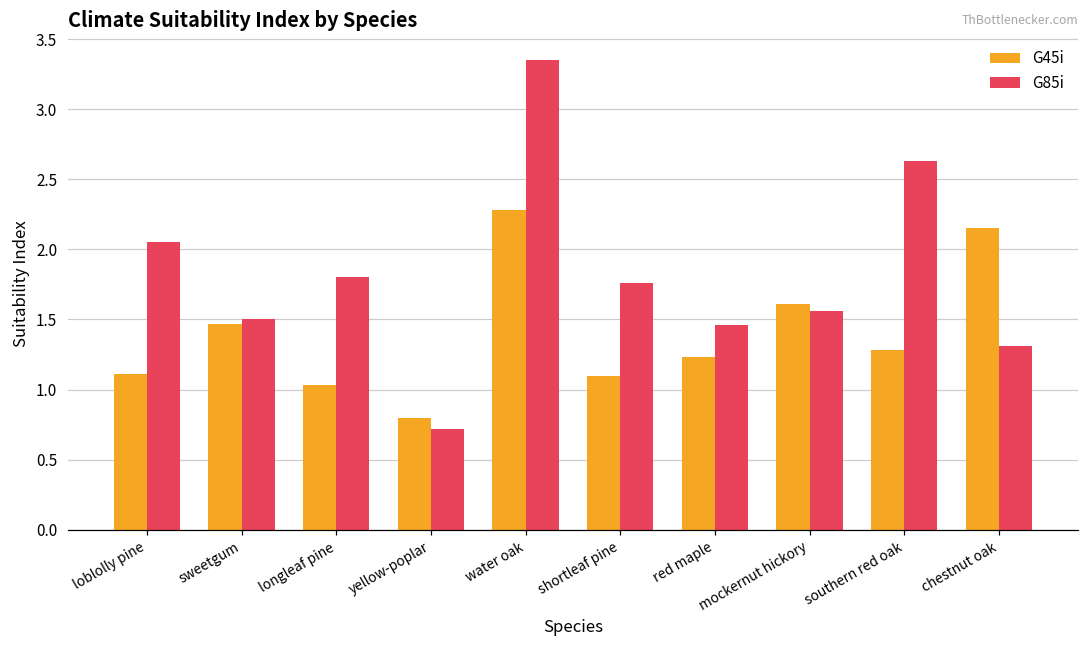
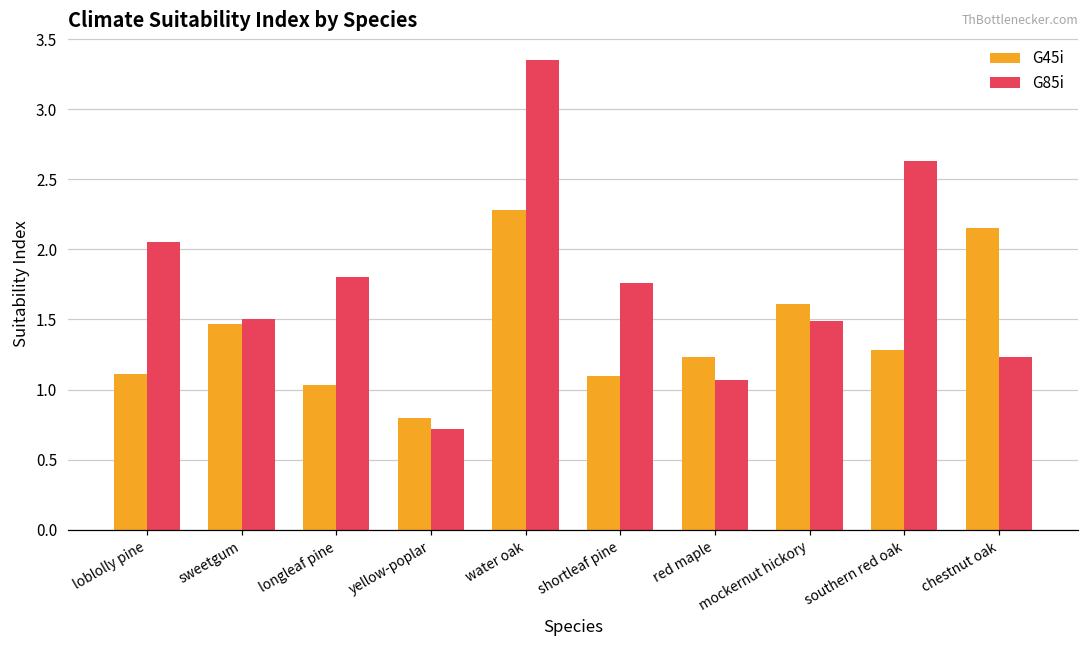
  {
    "G45i": {
      "loblolly pine": 1.11,
      "sweetgum": 1.47,
      "longleaf pine": 1.03,
      "yellow-poplar": 0.80,
      "water oak": 2.28,
      "shortleaf pine": 1.10,
      "red maple": 1.23,
      "mockernut hickory": 1.61,
      "southern red oak": 1.28,
      "chestnut oak": 2.15
    },
    "G85i": {
      "loblolly pine": 2.05,
      "sweetgum": 1.50,
      "longleaf pine": 1.80,
      "yellow-poplar": 0.72,
      "water oak": 3.35,
      "shortleaf pine": 1.76,
-     "red maple": 1.46,
-     "mockernut hickory": 1.56,
+     "red maple": 1.07,
+     "mockernut hickory": 1.49,
      "southern red oak": 2.63,
-     "chestnut oak": 1.31
+     "chestnut oak": 1.23
    }
  }
